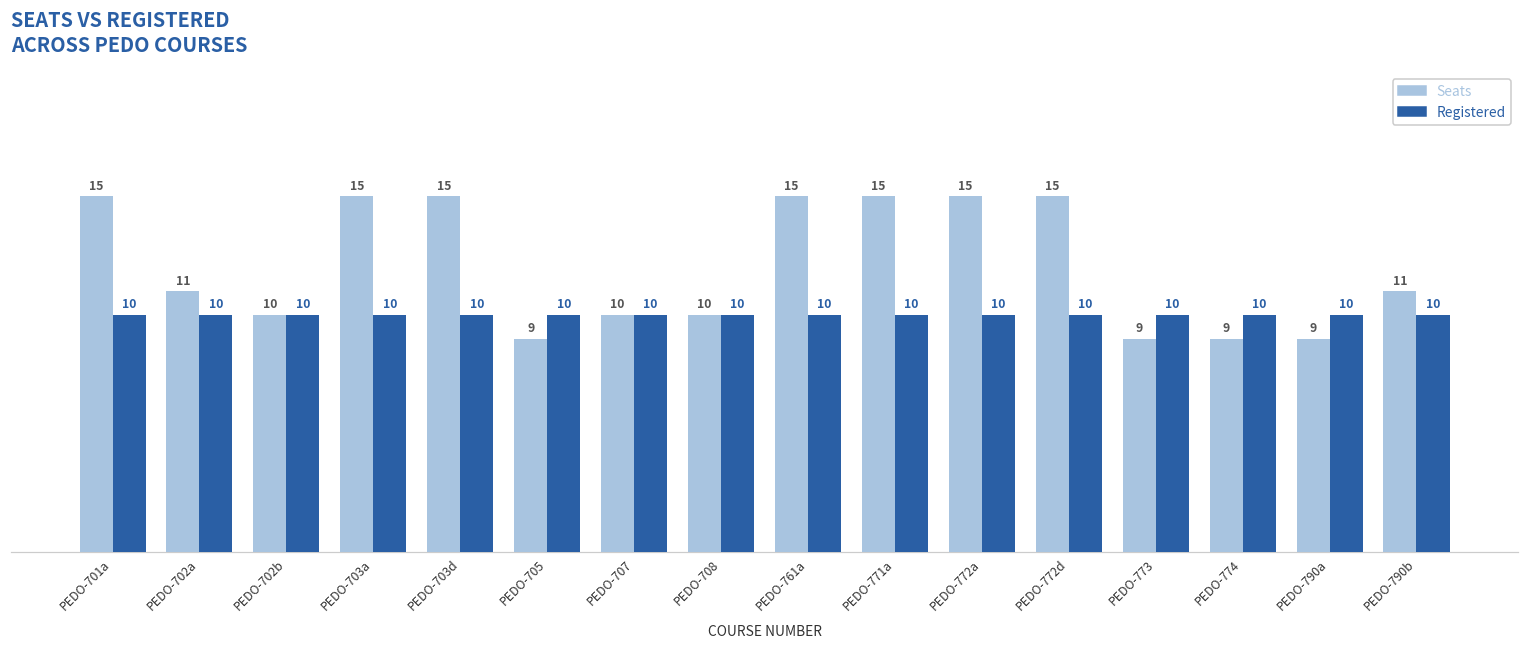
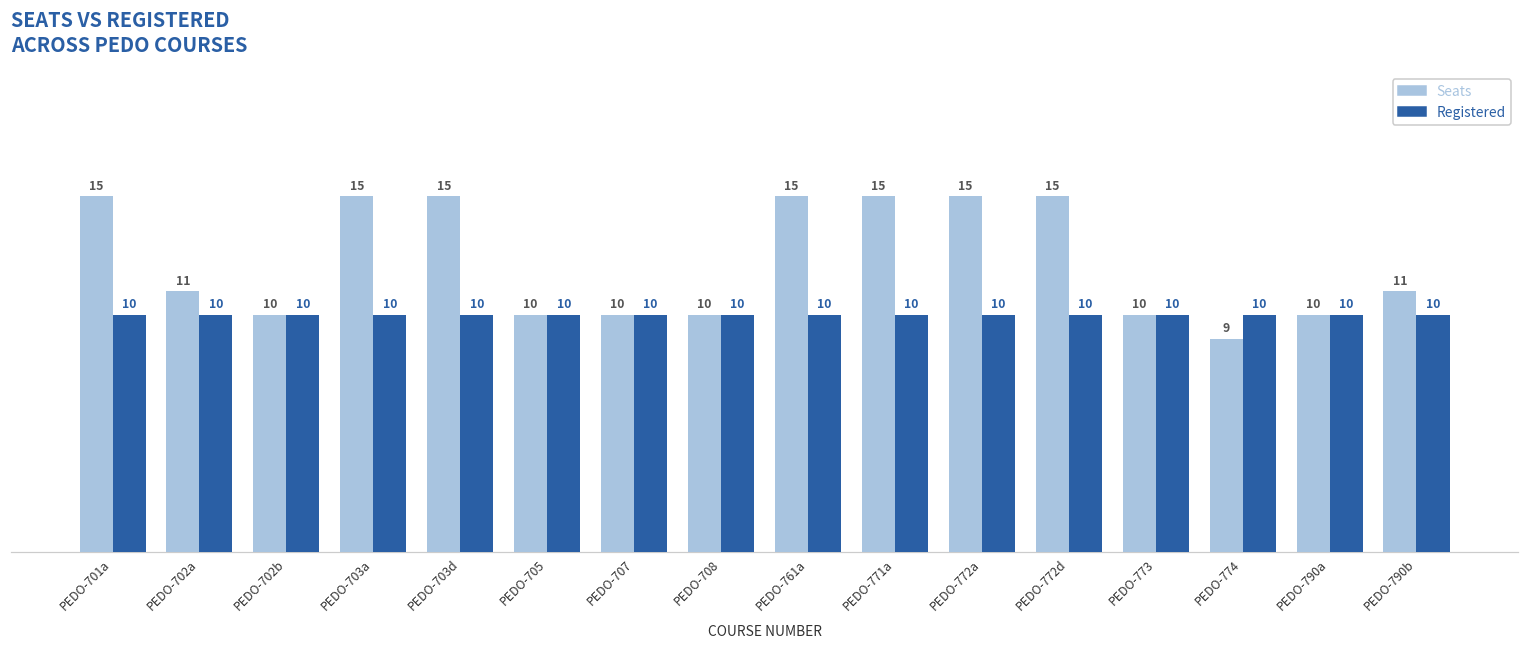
  {
    "Seats": {
      "PEDO-701a": 15,
      "PEDO-702a": 11,
      "PEDO-702b": 10,
      "PEDO-703a": 15,
      "PEDO-703d": 15,
-     "PEDO-705": 9,
+     "PEDO-705": 10,
      "PEDO-707": 10,
      "PEDO-708": 10,
      "PEDO-761a": 15,
      "PEDO-771a": 15,
      "PEDO-772a": 15,
      "PEDO-772d": 15,
-     "PEDO-773": 9,
+     "PEDO-773": 10,
      "PEDO-774": 9,
-     "PEDO-790a": 9,
+     "PEDO-790a": 10,
      "PEDO-790b": 11
    },
    "Registered": {
      "PEDO-701a": 10,
      "PEDO-702a": 10,
      "PEDO-702b": 10,
      "PEDO-703a": 10,
      "PEDO-703d": 10,
      "PEDO-705": 10,
      "PEDO-707": 10,
      "PEDO-708": 10,
      "PEDO-761a": 10,
      "PEDO-771a": 10,
      "PEDO-772a": 10,
      "PEDO-772d": 10,
      "PEDO-773": 10,
      "PEDO-774": 10,
      "PEDO-790a": 10,
      "PEDO-790b": 10
    }
  }
